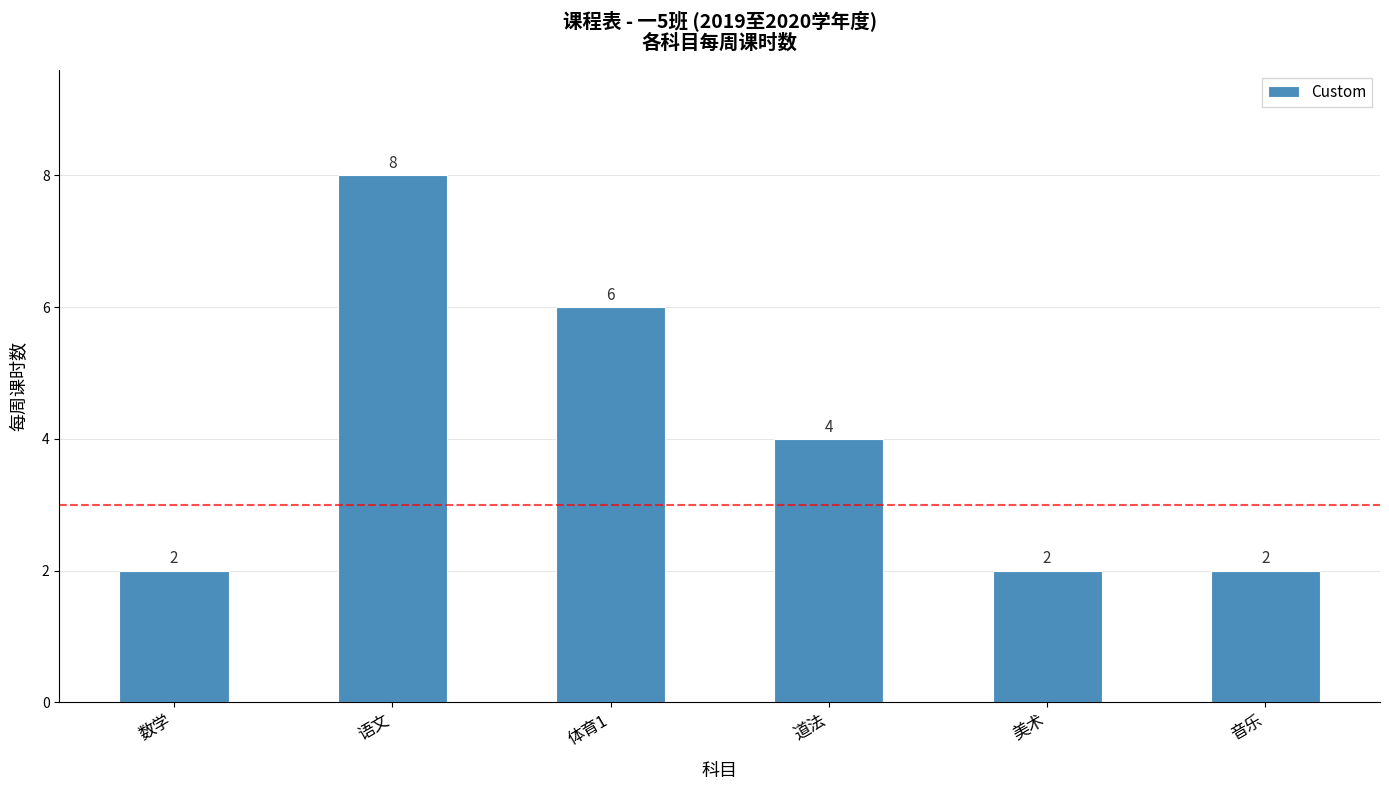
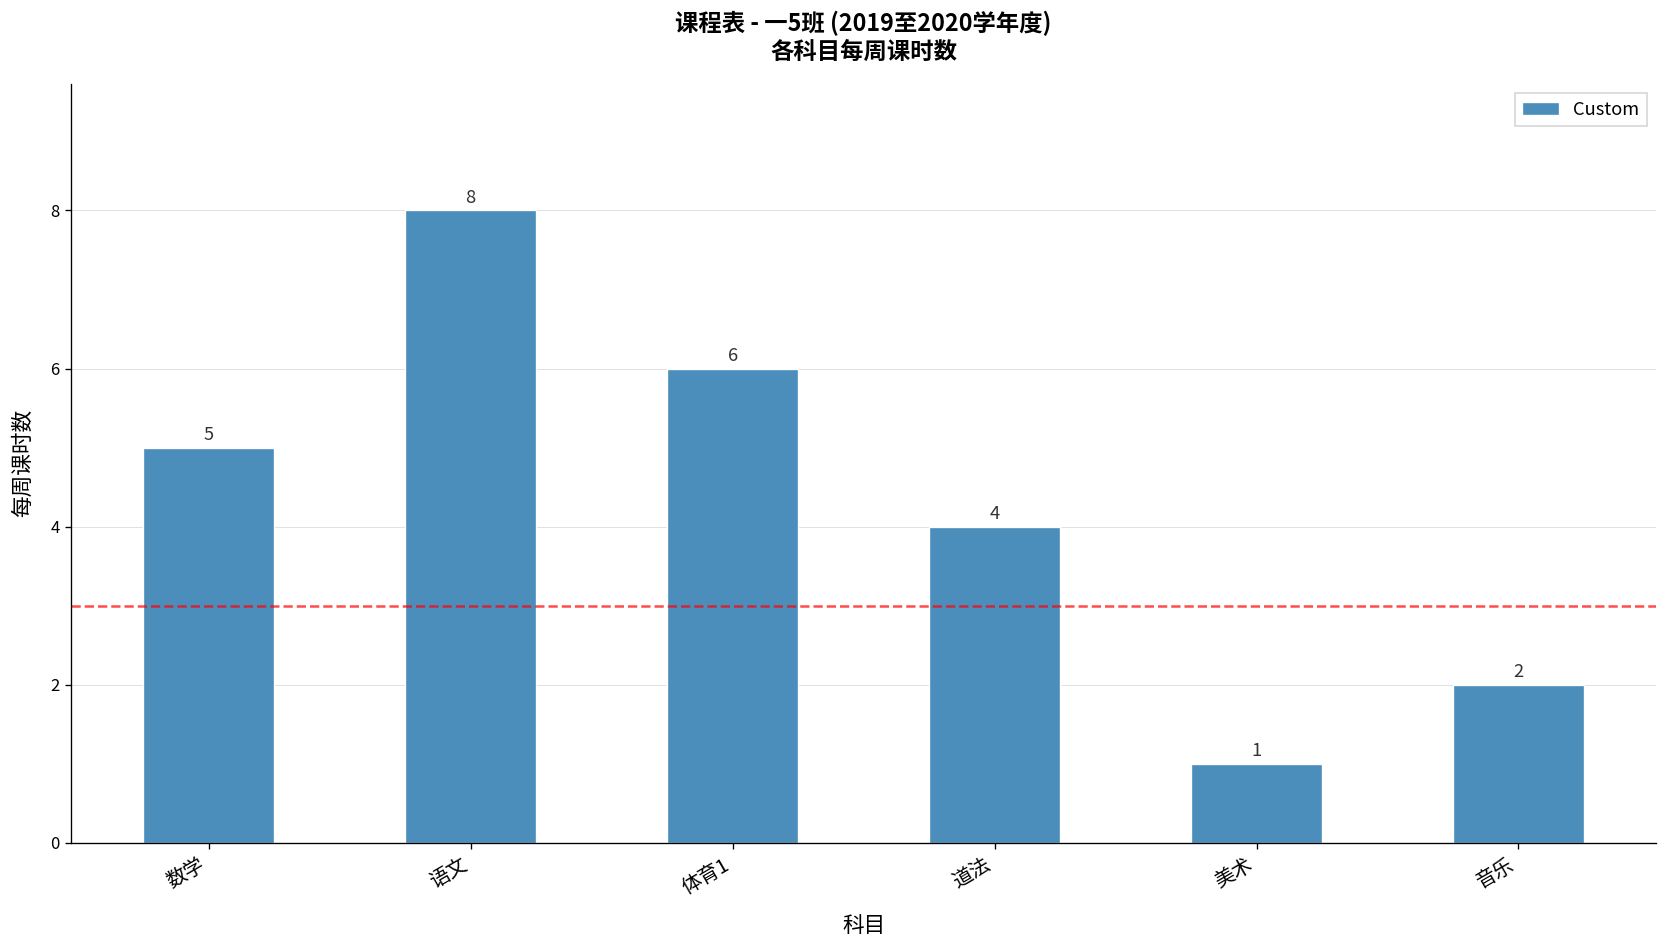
  {
-   "数学": 2,
+   "数学": 5,
    "语文": 8,
    "体育1": 6,
    "道法": 4,
-   "美术": 2,
+   "美术": 1,
    "音乐": 2
  }
